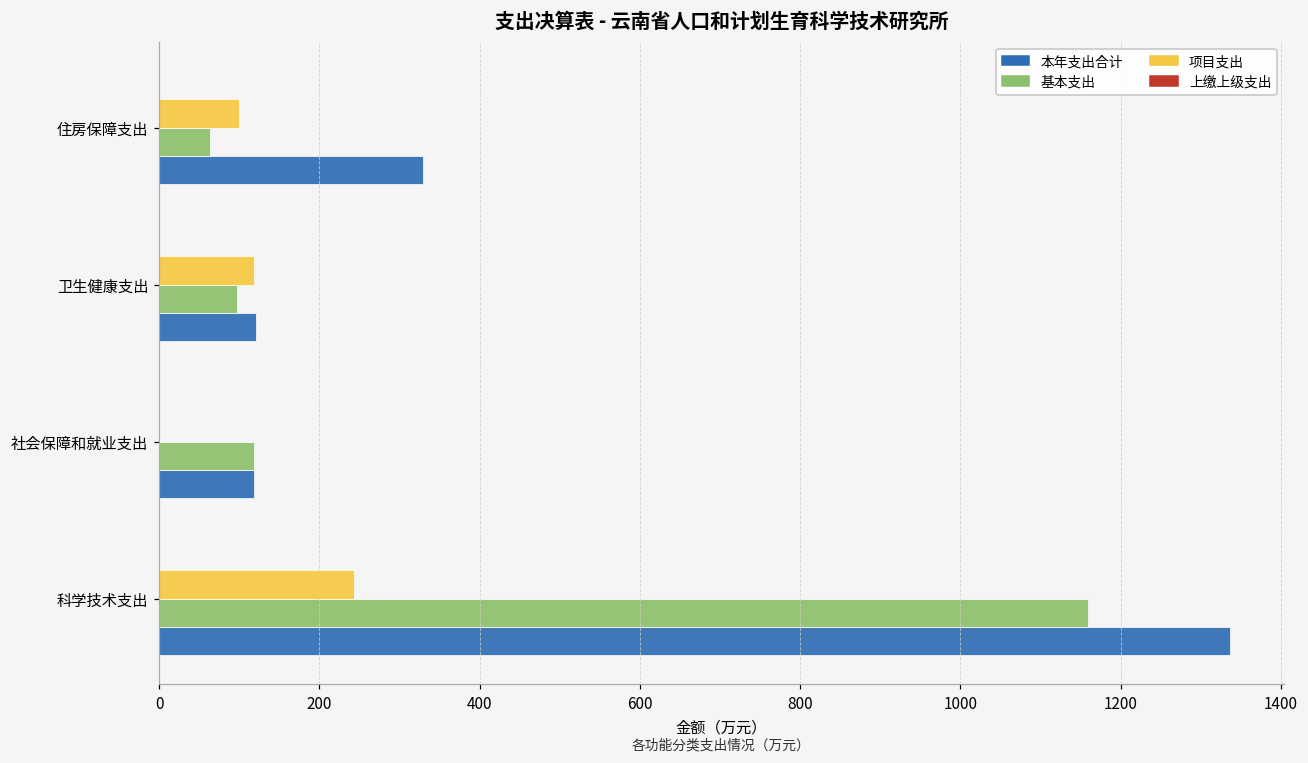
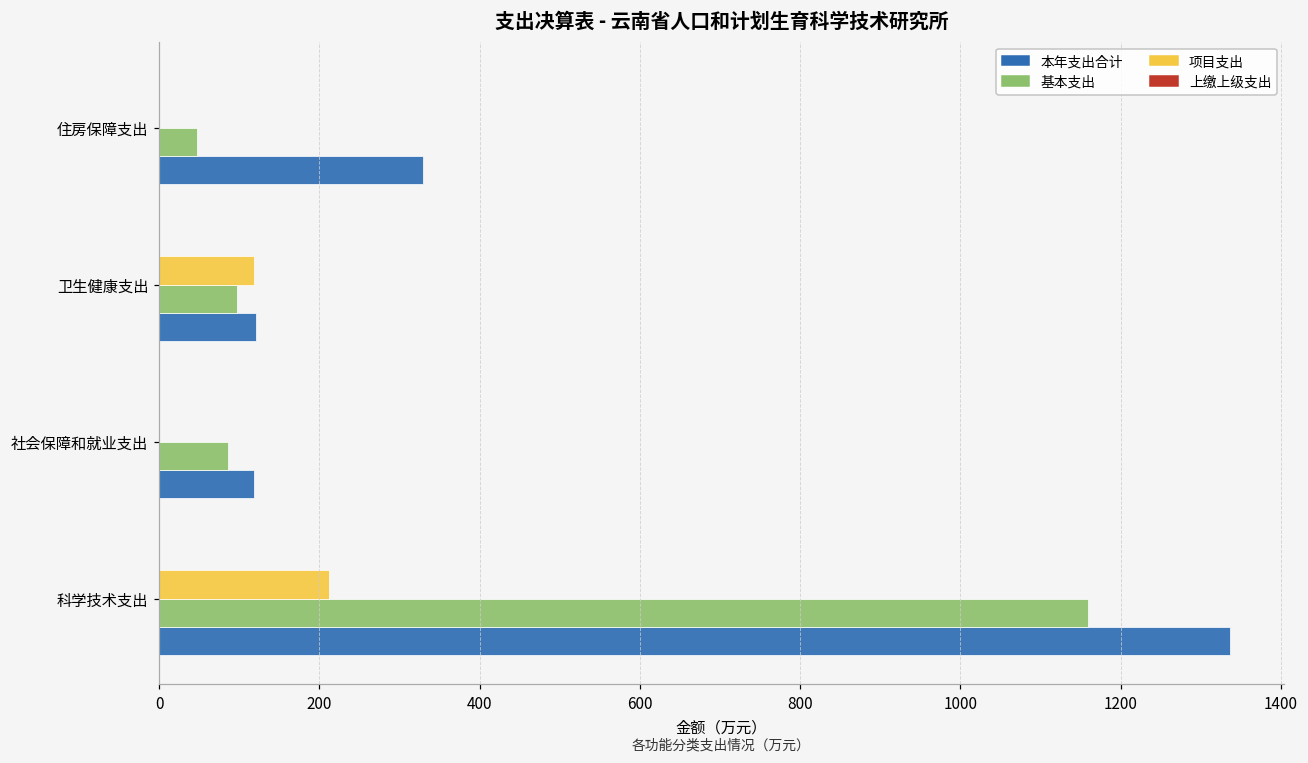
  {
    "本年支出合计": {
      "住房保障支出": 330,
      "卫生健康支出": 120,
      "社会保障和就业支出": 120,
      "科学技术支出": 1340
    },
    "基本支出": {
-     "住房保障支出": 60,
+     "住房保障支出": 50,
      "卫生健康支出": 100,
-     "社会保障和就业支出": 120,
+     "社会保障和就业支出": 90,
      "科学技术支出": 1160
    },
    "项目支出": {
-     "住房保障支出": 100,
+     "住房保障支出": 0,
      "卫生健康支出": 120,
      "社会保障和就业支出": 0,
-     "科学技术支出": 240
+     "科学技术支出": 210
    },
    "上缴上级支出": {
      "住房保障支出": 0,
      "卫生健康支出": 0,
      "社会保障和就业支出": 0,
      "科学技术支出": 0
    }
  }
